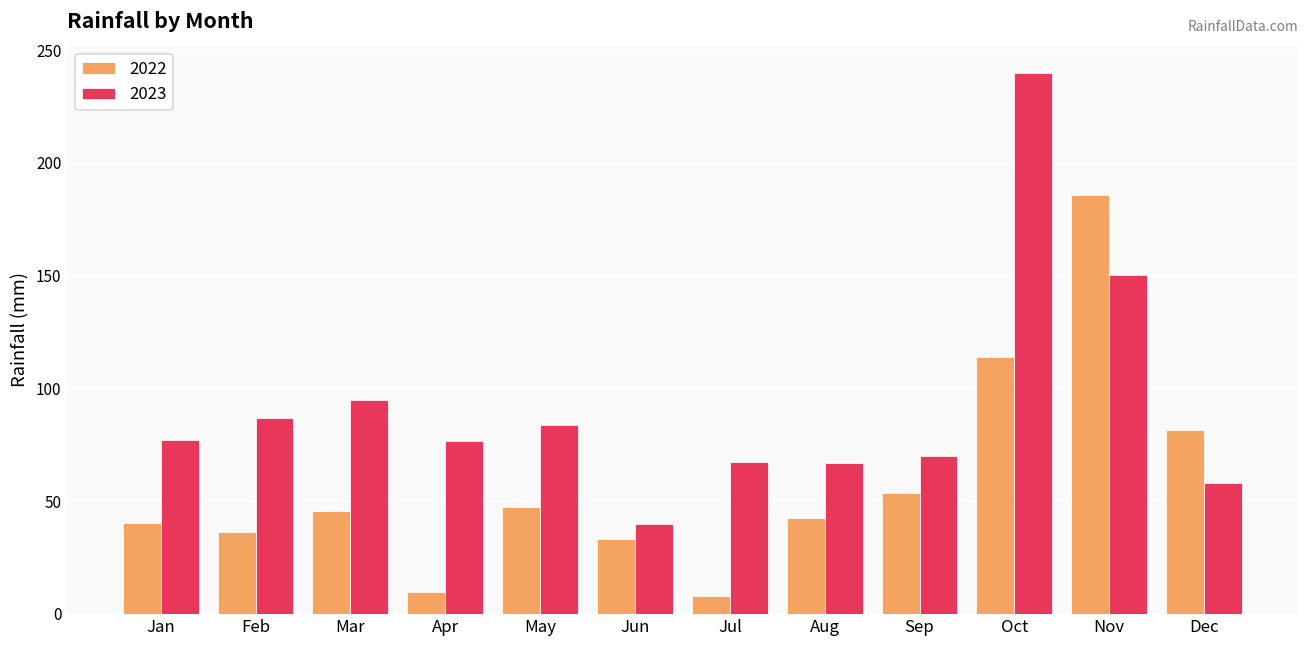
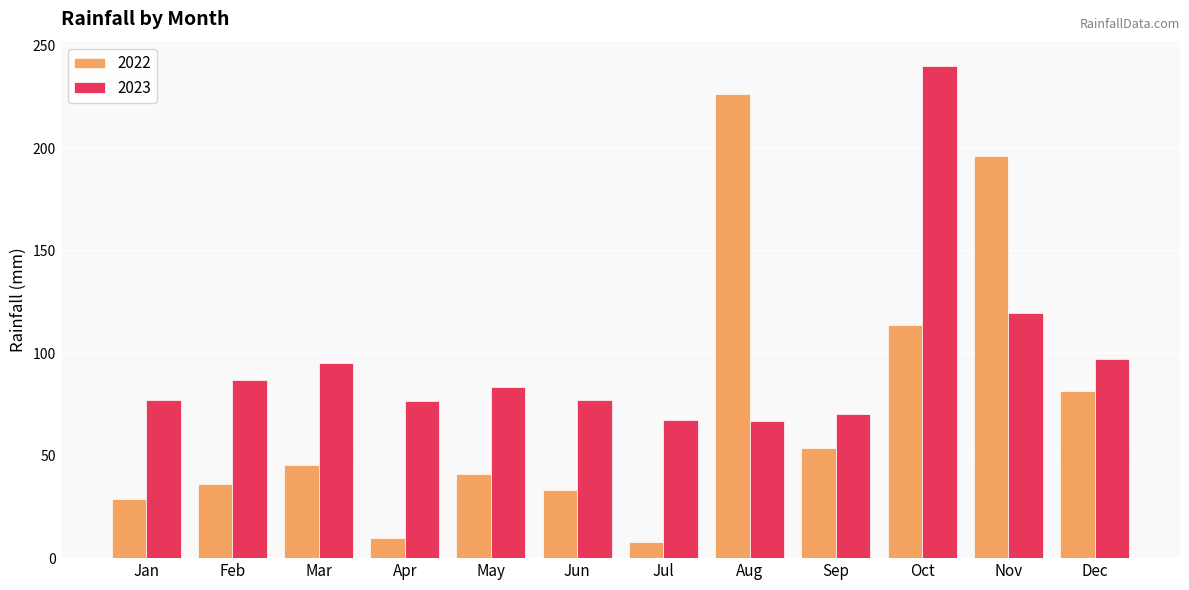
  {
    "2022": {
-     "Jan": 41,
+     "Jan": 29,
      "Feb": 36,
      "Mar": 46,
      "Apr": 10,
-     "May": 47,
+     "May": 41,
      "Jun": 33,
      "Jul": 8,
-     "Aug": 42,
+     "Aug": 226,
      "Sep": 54,
      "Oct": 114,
-     "Nov": 186,
+     "Nov": 196,
      "Dec": 82
    },
    "2023": {
      "Jan": 77,
      "Feb": 87,
      "Mar": 95,
      "Apr": 77,
      "May": 84,
-     "Jun": 40,
+     "Jun": 77,
      "Jul": 67,
      "Aug": 67,
      "Sep": 70,
      "Oct": 240,
-     "Nov": 151,
-     "Dec": 58
+     "Nov": 120,
+     "Dec": 97
    }
  }
